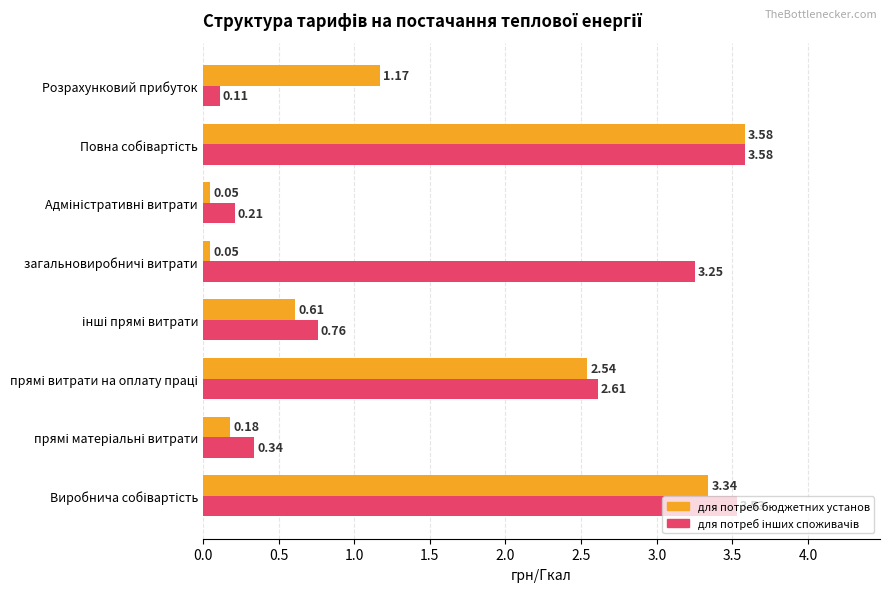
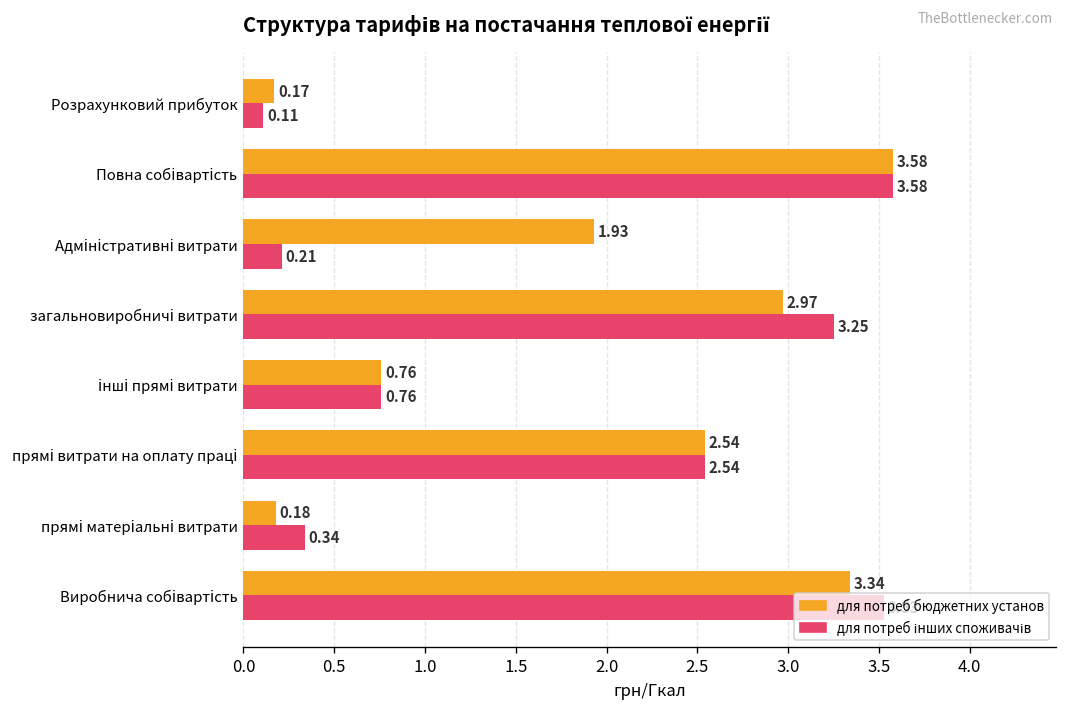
  {
    "для потреб бюджетних установ": {
-     "Розрахунковий прибуток": 1.17,
+     "Розрахунковий прибуток": 0.17,
      "Повна собівартість": 3.58,
-     "Адміністративні витрати": 0.05,
-     "загальновиробничі витрати": 0.05,
-     "інші прямі витрати": 0.61,
+     "Адміністративні витрати": 1.93,
+     "загальновиробничі витрати": 2.97,
+     "інші прямі витрати": 0.76,
      "прямі витрати на оплату праці": 2.54,
      "прямі матеріальні витрати": 0.18,
      "Виробнича собівартість": 3.34
    },
    "для потреб інших споживачів": {
      "Розрахунковий прибуток": 0.11,
      "Повна собівартість": 3.58,
      "Адміністративні витрати": 0.21,
      "загальновиробничі витрати": 3.25,
      "інші прямі витрати": 0.76,
-     "прямі витрати на оплату праці": 2.61,
+     "прямі витрати на оплату праці": 2.54,
      "прямі матеріальні витрати": 0.34
    }
  }
